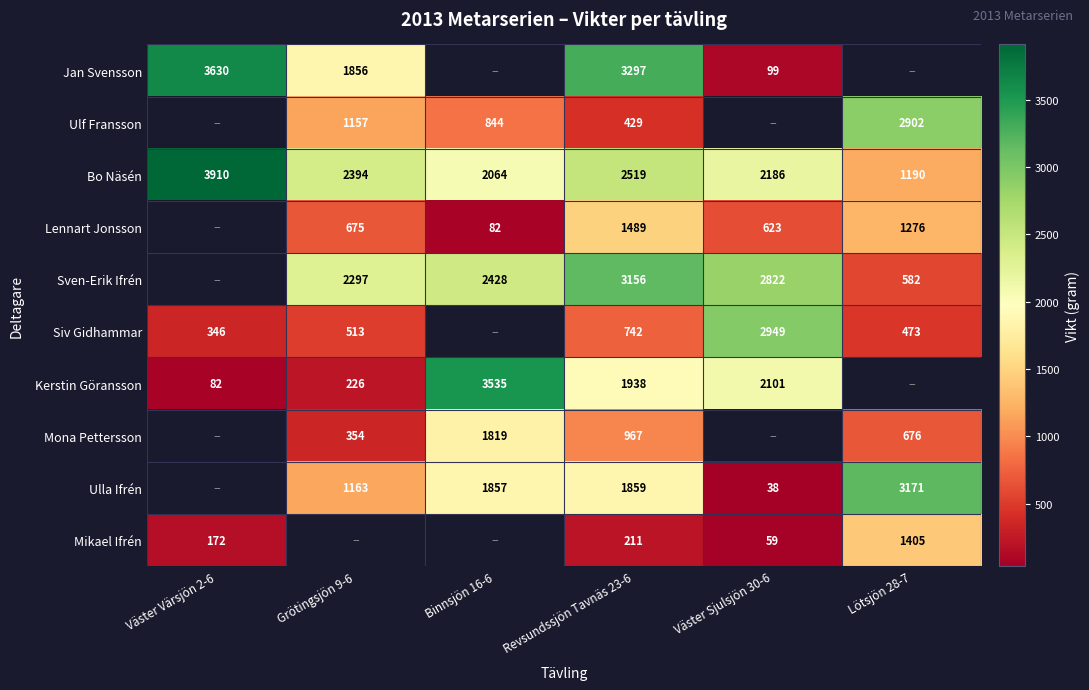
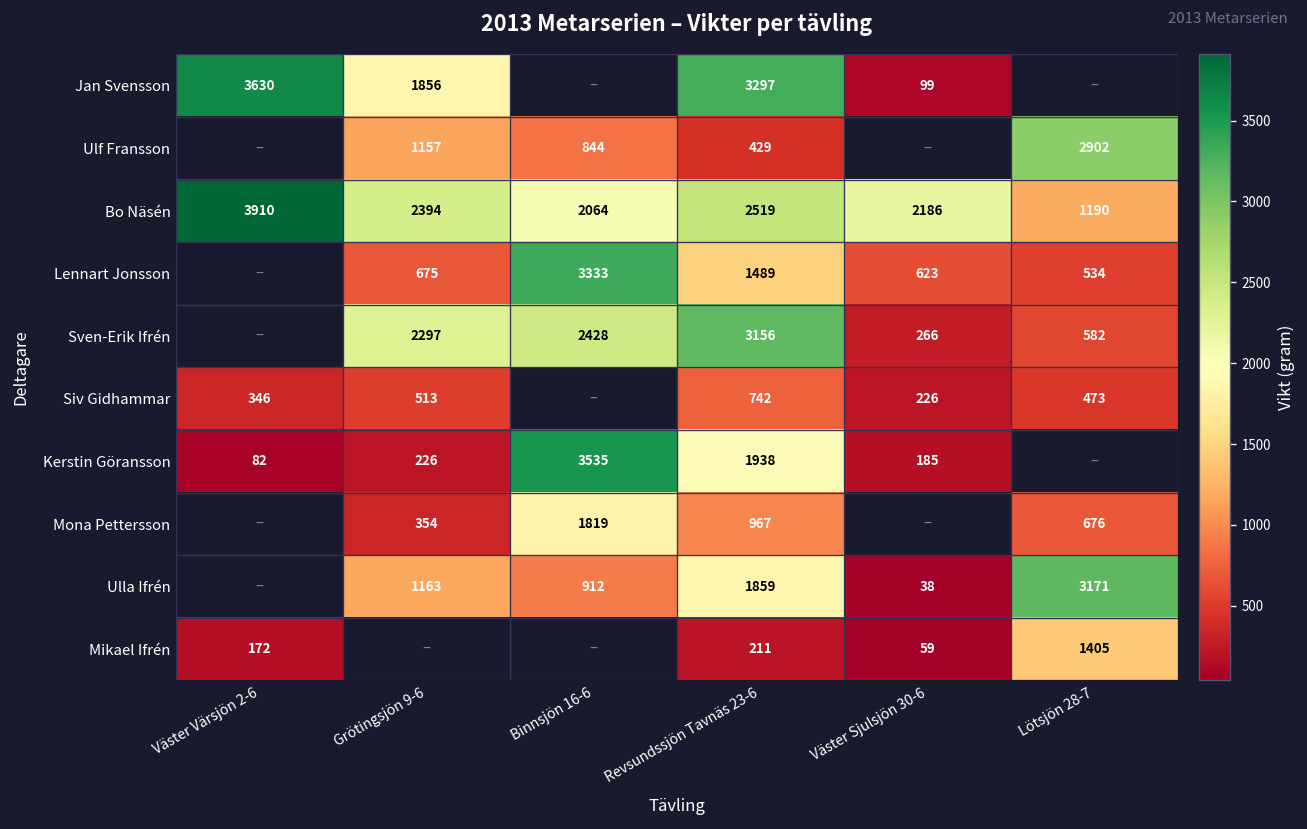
  {
    "Jan Svensson": {
      "Väster Värsjön 2-6": 3630,
      "Grötingsjön 9-6": 1856,
      "Revsundssjön Tavnäs 23-6": 3297,
      "Väster Sjulsjön 30-6": 99
    },
    "Ulf Fransson": {
      "Grötingsjön 9-6": 1157,
      "Binnsjön 16-6": 844,
      "Revsundssjön Tavnäs 23-6": 429,
      "Lötsjön 28-7": 2902
    },
    "Bo Näsén": {
      "Väster Värsjön 2-6": 3910,
      "Grötingsjön 9-6": 2394,
      "Binnsjön 16-6": 2064,
      "Revsundssjön Tavnäs 23-6": 2519,
      "Väster Sjulsjön 30-6": 2186,
      "Lötsjön 28-7": 1190
    },
    "Lennart Jonsson": {
      "Grötingsjön 9-6": 675,
-     "Binnsjön 16-6": 82,
+     "Binnsjön 16-6": 3333,
      "Revsundssjön Tavnäs 23-6": 1489,
      "Väster Sjulsjön 30-6": 623,
-     "Lötsjön 28-7": 1276
+     "Lötsjön 28-7": 534
    },
    "Sven-Erik Ifrén": {
      "Grötingsjön 9-6": 2297,
      "Binnsjön 16-6": 2428,
      "Revsundssjön Tavnäs 23-6": 3156,
-     "Väster Sjulsjön 30-6": 2822,
+     "Väster Sjulsjön 30-6": 266,
      "Lötsjön 28-7": 582
    },
    "Siv Gidhammar": {
      "Väster Värsjön 2-6": 346,
      "Grötingsjön 9-6": 513,
      "Revsundssjön Tavnäs 23-6": 742,
-     "Väster Sjulsjön 30-6": 2949,
+     "Väster Sjulsjön 30-6": 226,
      "Lötsjön 28-7": 473
    },
    "Kerstin Göransson": {
      "Väster Värsjön 2-6": 82,
      "Grötingsjön 9-6": 226,
      "Binnsjön 16-6": 3535,
      "Revsundssjön Tavnäs 23-6": 1938,
-     "Väster Sjulsjön 30-6": 2101
+     "Väster Sjulsjön 30-6": 185
    },
    "Mona Pettersson": {
      "Grötingsjön 9-6": 354,
      "Binnsjön 16-6": 1819,
      "Revsundssjön Tavnäs 23-6": 967,
      "Lötsjön 28-7": 676
    },
    "Ulla Ifrén": {
      "Grötingsjön 9-6": 1163,
-     "Binnsjön 16-6": 1857,
+     "Binnsjön 16-6": 912,
      "Revsundssjön Tavnäs 23-6": 1859,
      "Väster Sjulsjön 30-6": 38,
      "Lötsjön 28-7": 3171
    },
    "Mikael Ifrén": {
      "Väster Värsjön 2-6": 172,
      "Revsundssjön Tavnäs 23-6": 211,
      "Väster Sjulsjön 30-6": 59,
      "Lötsjön 28-7": 1405
    }
  }
